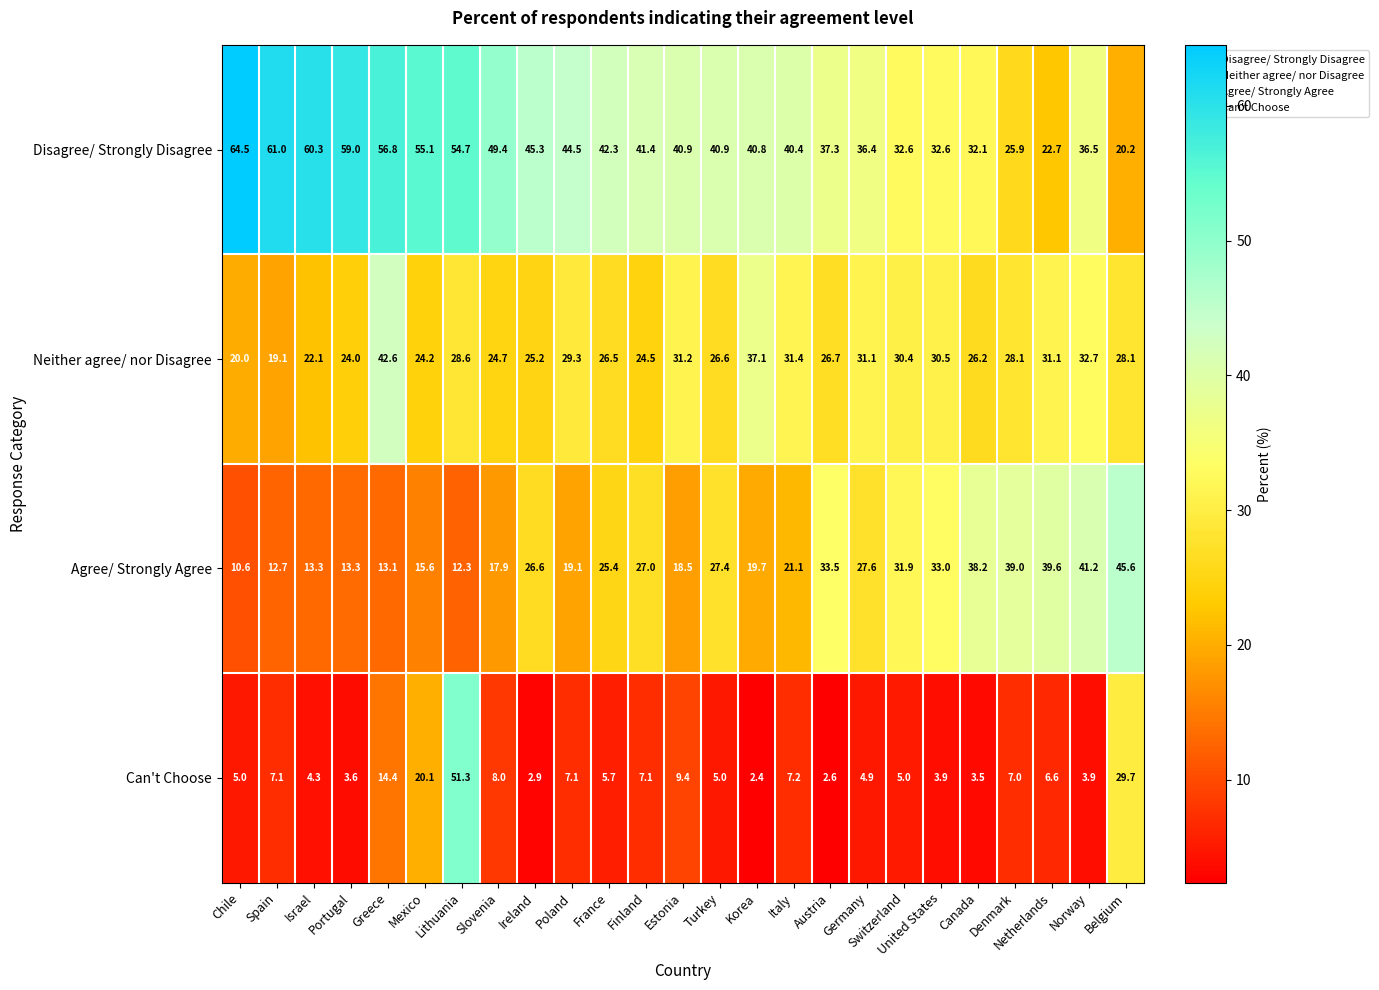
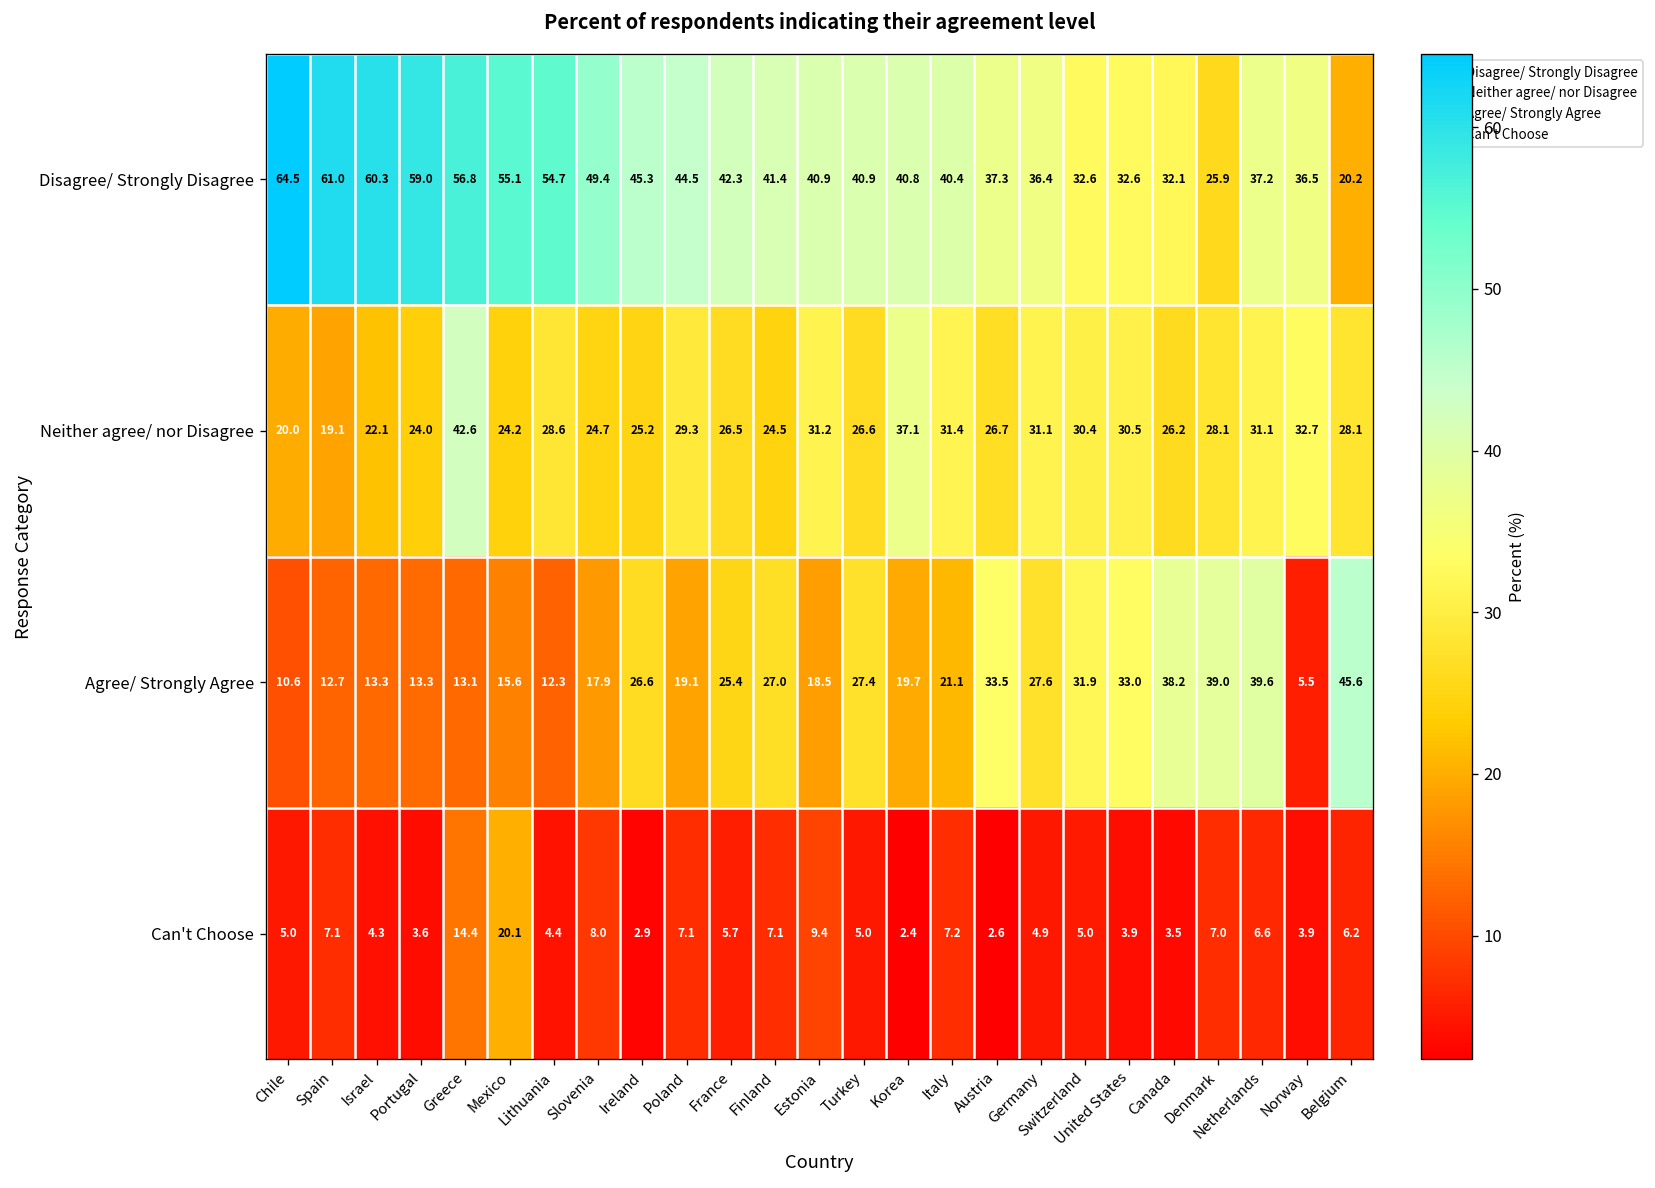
  {
    "Disagree/ Strongly Disagree": {
      "Chile": 64.5,
      "Spain": 61.0,
      "Israel": 60.3,
      "Portugal": 59.0,
      "Greece": 56.8,
      "Mexico": 55.1,
      "Lithuania": 54.7,
      "Slovenia": 49.4,
      "Ireland": 45.3,
      "Poland": 44.5,
      "France": 42.3,
      "Finland": 41.4,
      "Estonia": 40.9,
      "Turkey": 40.9,
      "Korea": 40.8,
      "Italy": 40.4,
      "Austria": 37.3,
      "Germany": 36.4,
      "Switzerland": 32.6,
      "United States": 32.6,
      "Canada": 32.1,
      "Denmark": 25.9,
-     "Netherlands": 22.7,
+     "Netherlands": 37.2,
      "Norway": 36.5,
      "Belgium": 20.2
    },
    "Neither agree/ nor Disagree": {
      "Chile": 20.0,
      "Spain": 19.1,
      "Israel": 22.1,
      "Portugal": 24.0,
      "Greece": 42.6,
      "Mexico": 24.2,
      "Lithuania": 28.6,
      "Slovenia": 24.7,
      "Ireland": 25.2,
      "Poland": 29.3,
      "France": 26.5,
      "Finland": 24.5,
      "Estonia": 31.2,
      "Turkey": 26.6,
      "Korea": 37.1,
      "Italy": 31.4,
      "Austria": 26.7,
      "Germany": 31.1,
      "Switzerland": 30.4,
      "United States": 30.5,
      "Canada": 26.2,
      "Denmark": 28.1,
      "Netherlands": 31.1,
      "Norway": 32.7,
      "Belgium": 28.1
    },
    "Agree/ Strongly Agree": {
      "Chile": 10.6,
      "Spain": 12.7,
      "Israel": 13.3,
      "Portugal": 13.3,
      "Greece": 13.1,
      "Mexico": 15.6,
      "Lithuania": 12.3,
      "Slovenia": 17.9,
      "Ireland": 26.6,
      "Poland": 19.1,
      "France": 25.4,
      "Finland": 27.0,
      "Estonia": 18.5,
      "Turkey": 27.4,
      "Korea": 19.7,
      "Italy": 21.1,
      "Austria": 33.5,
      "Germany": 27.6,
      "Switzerland": 31.9,
      "United States": 33.0,
      "Canada": 38.2,
      "Denmark": 39.0,
      "Netherlands": 39.6,
-     "Norway": 41.2,
+     "Norway": 5.5,
      "Belgium": 45.6
    },
    "Can't Choose": {
      "Chile": 5.0,
      "Spain": 7.1,
      "Israel": 4.3,
      "Portugal": 3.6,
      "Greece": 14.4,
      "Mexico": 20.1,
-     "Lithuania": 51.3,
+     "Lithuania": 4.4,
      "Slovenia": 8.0,
      "Ireland": 2.9,
      "Poland": 7.1,
      "France": 5.7,
      "Finland": 7.1,
      "Estonia": 9.4,
      "Turkey": 5.0,
      "Korea": 2.4,
      "Italy": 7.2,
      "Austria": 2.6,
      "Germany": 4.9,
      "Switzerland": 5.0,
      "United States": 3.9,
      "Canada": 3.5,
      "Denmark": 7.0,
      "Netherlands": 6.6,
      "Norway": 3.9,
-     "Belgium": 29.7
+     "Belgium": 6.2
    }
  }
